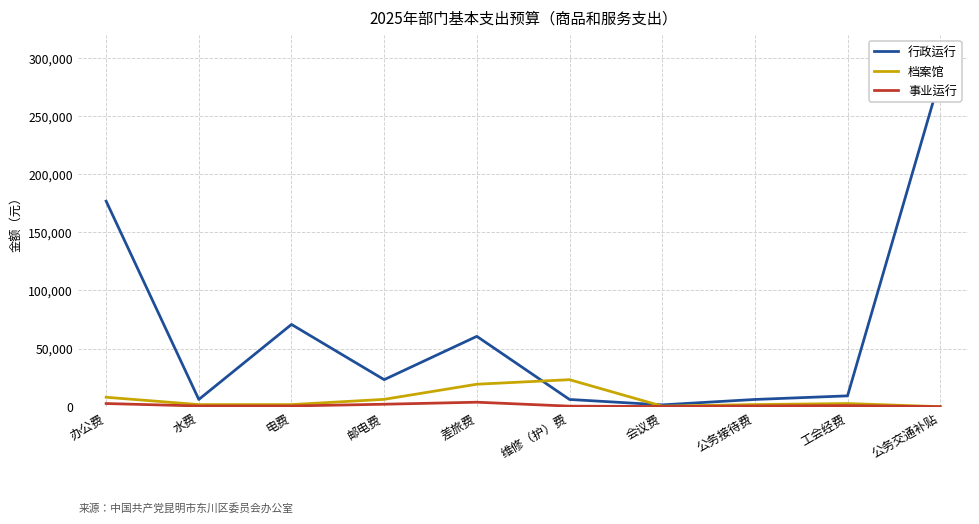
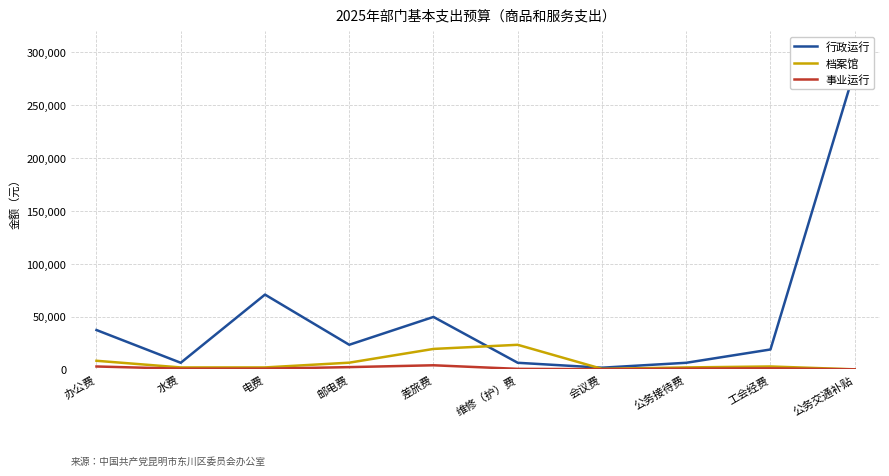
  {
    "行政运行": {
-     "办公费": "177,000",
+     "办公费": "37,000",
      "水费": "6,000",
      "电费": "71,000",
      "邮电费": "23,000",
-     "差旅费": "61,000",
+     "差旅费": "50,000",
      "维修（护）费": "6,000",
      "公务接待费": "6,000",
-     "工会经费": "9,000"
+     "工会经费": "19,000"
    },
    "档案馆": {
      "办公费": "8,000",
      "邮电费": "6,000",
      "差旅费": "19,000",
      "维修（护）费": "23,000"
    },
    "事业运行": {
      "办公费": "3,000",
      "邮电费": "2,000",
      "差旅费": "4,000",
      "维修（护）费": "0"
    }
  }
